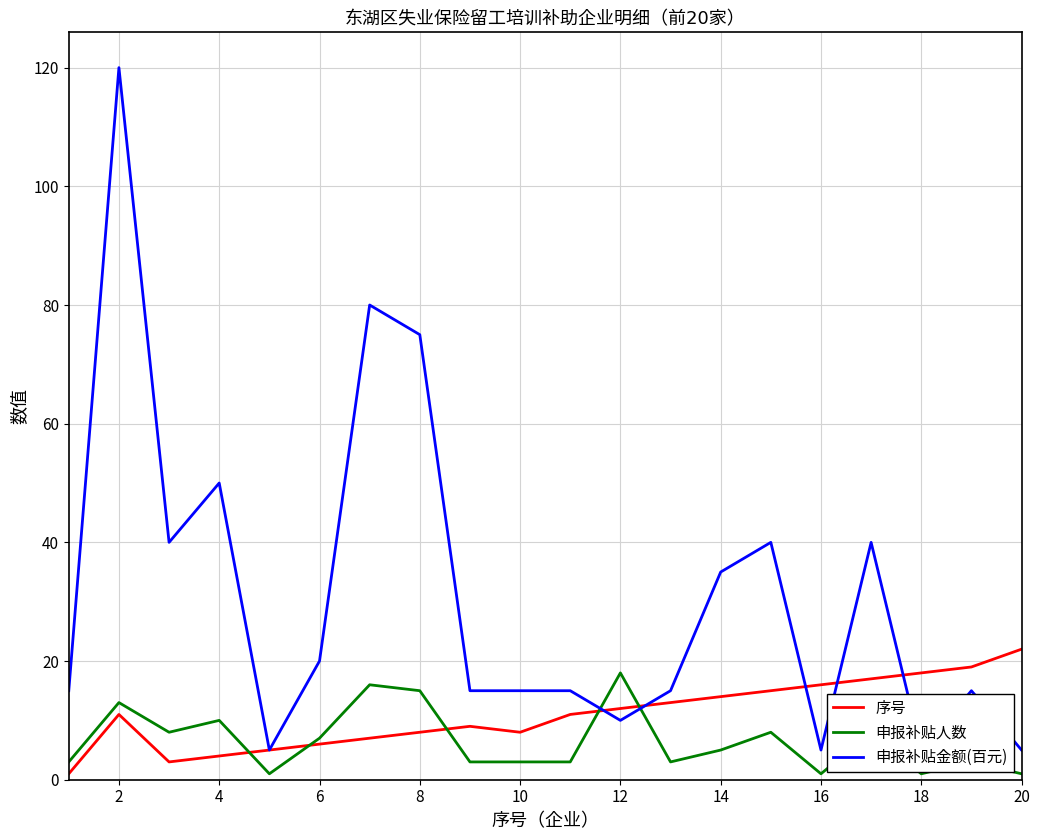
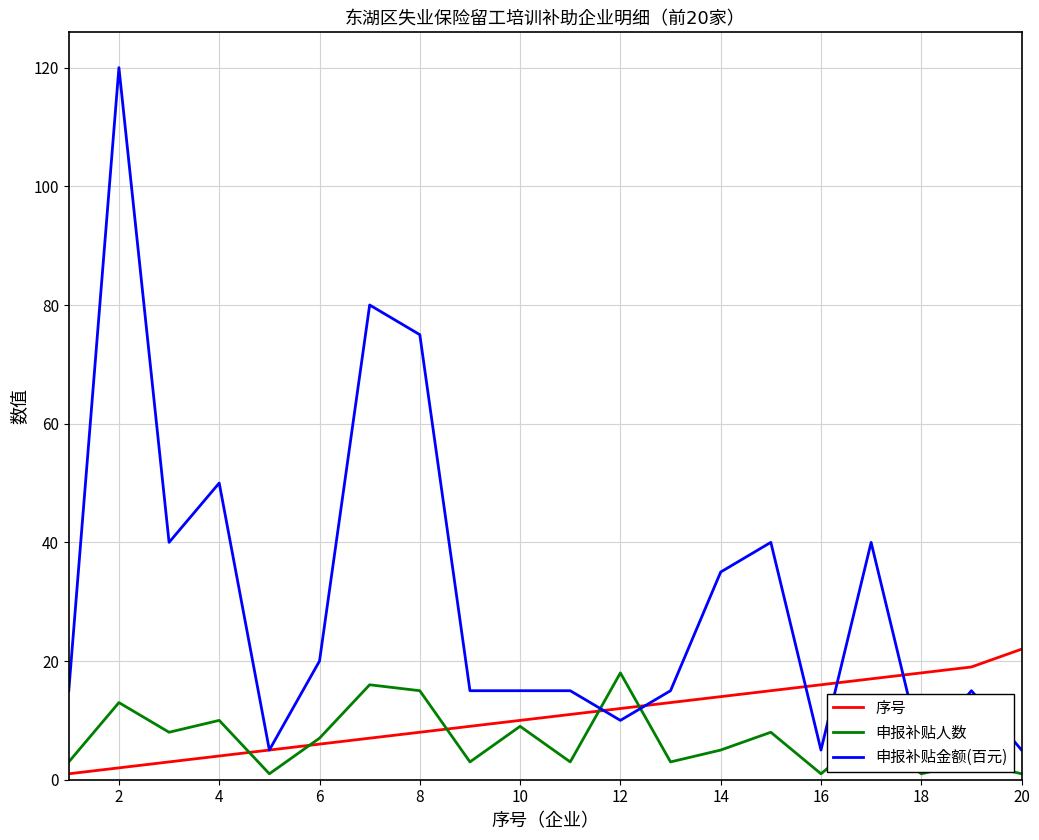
  {
    "序号": {
-     "2": 11,
+     "2": 2,
      "4": 4,
      "6": 6,
      "8": 8,
-     "10": 8,
+     "10": 10,
      "12": 12,
      "14": 14,
      "16": 16,
      "18": 18,
      "20": 22
    },
    "申报补贴人数": {
      "2": 13,
      "4": 10,
      "6": 7,
      "8": 15,
-     "10": 3,
+     "10": 9,
      "12": 18,
      "14": 5,
      "16": 1,
      "18": 1,
      "20": 1
    },
    "申报补贴金额(百元)": {
      "2": 120,
      "4": 50,
      "6": 20,
      "8": 75,
      "10": 15,
      "12": 10,
      "14": 35,
      "16": 5,
      "20": 5
    }
  }
